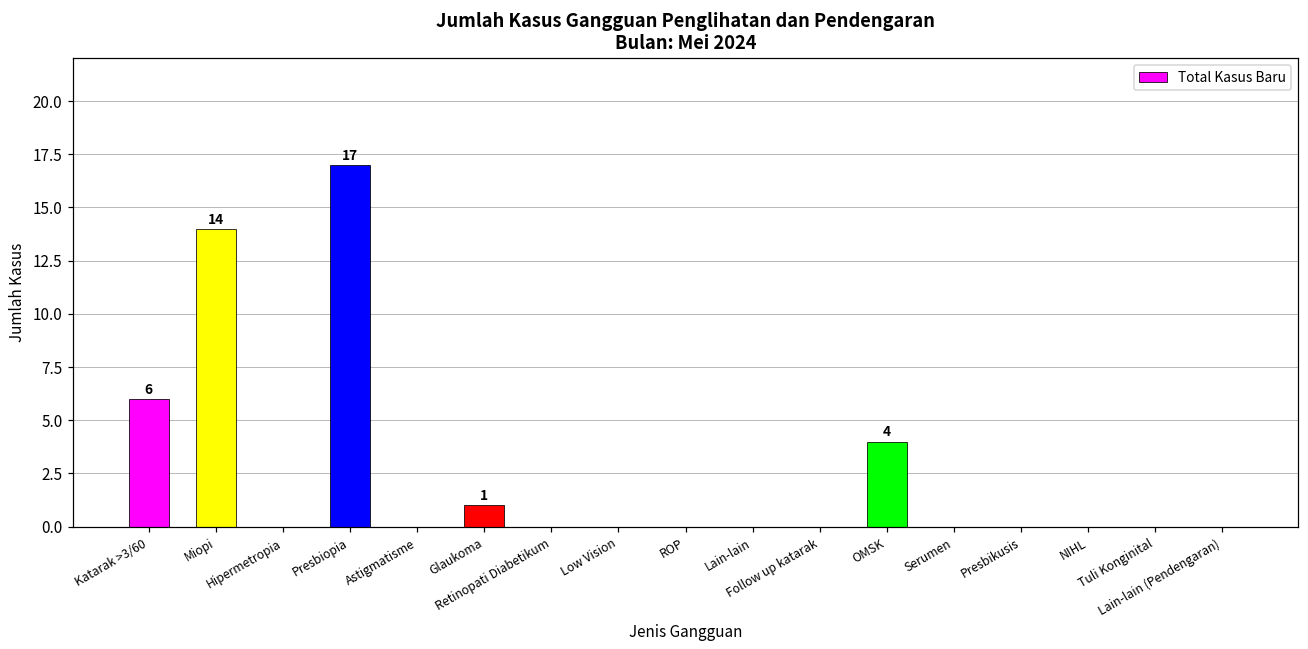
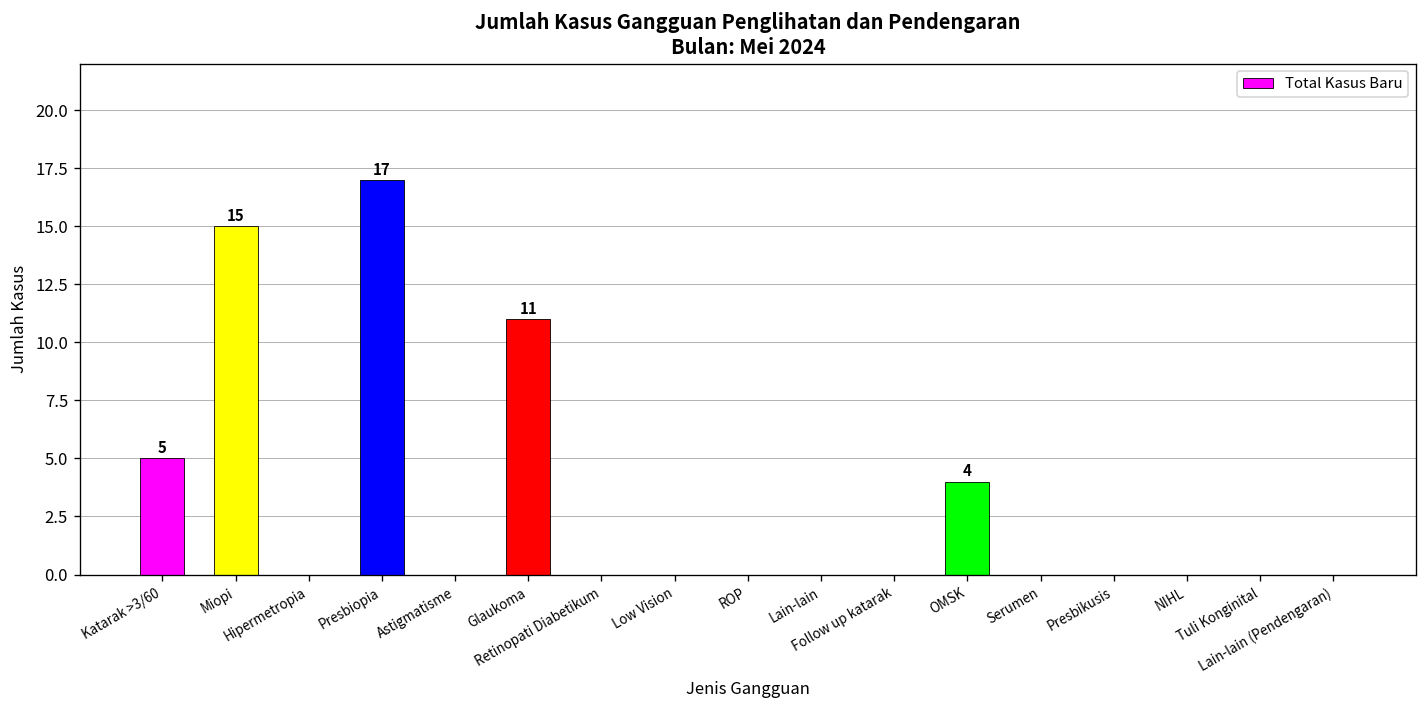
  {
-   "Katarak >3/60": 6,
-   "Miopi": 14,
+   "Katarak >3/60": 5,
+   "Miopi": 15,
    "Presbiopia": 17,
-   "Glaukoma": 1,
+   "Glaukoma": 11,
    "OMSK": 4
  }
